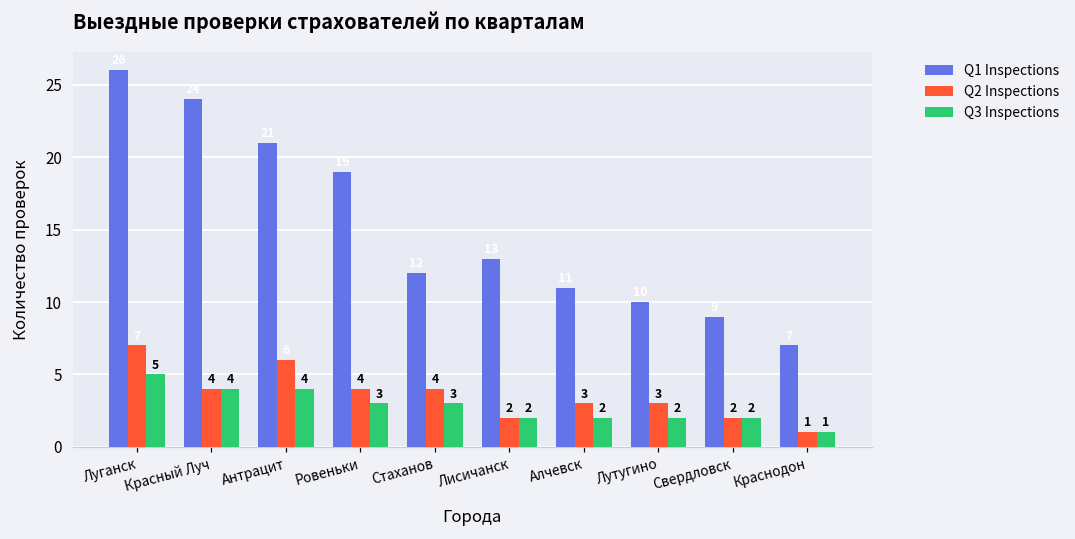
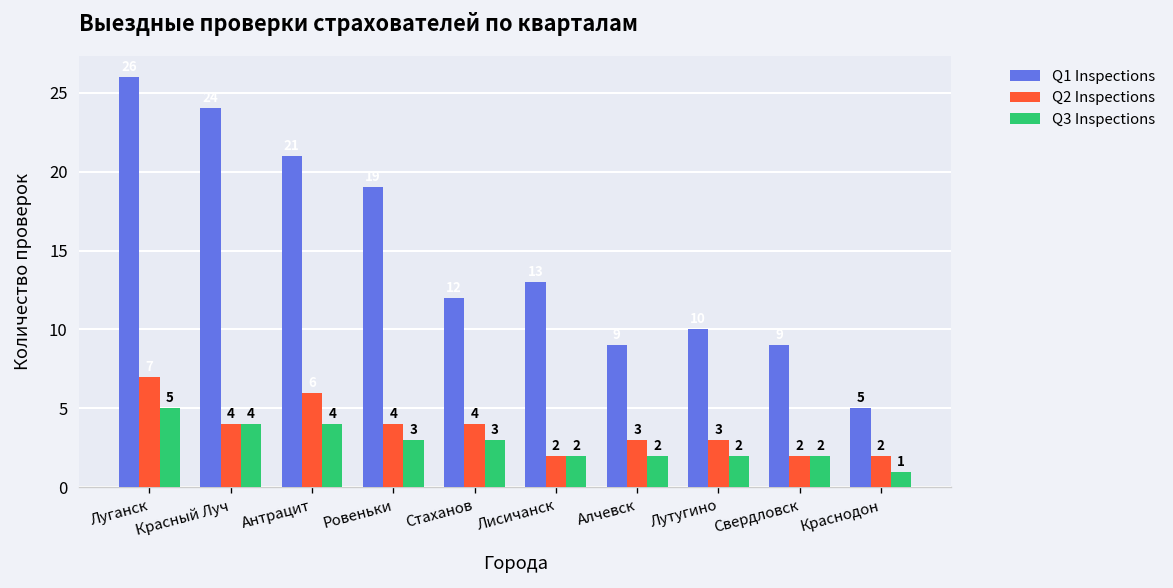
  {
    "Q1 Inspections": {
      "Луганск": 26,
      "Красный Луч": 24,
      "Антрацит": 21,
      "Ровеньки": 19,
      "Стаханов": 12,
      "Лисичанск": 13,
-     "Алчевск": 11,
+     "Алчевск": 9,
      "Лутугино": 10,
      "Свердловск": 9,
-     "Краснодон": 7
+     "Краснодон": 5
    },
    "Q2 Inspections": {
      "Красный Луч": 4,
      "Ровеньки": 4,
      "Стаханов": 4,
      "Лисичанск": 2,
      "Алчевск": 3,
      "Лутугино": 3,
      "Свердловск": 2,
-     "Краснодон": 1
+     "Краснодон": 2
    },
    "Q3 Inspections": {
      "Луганск": 5,
      "Красный Луч": 4,
      "Антрацит": 4,
      "Ровеньки": 3,
      "Стаханов": 3,
      "Лисичанск": 2,
      "Алчевск": 2,
      "Лутугино": 2,
      "Свердловск": 2,
      "Краснодон": 1
    }
  }
